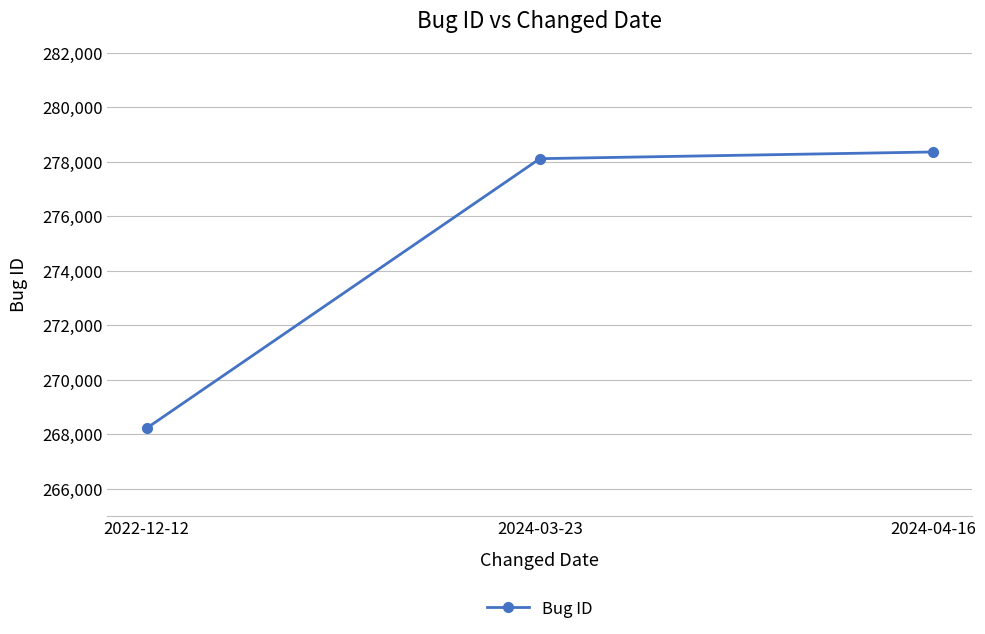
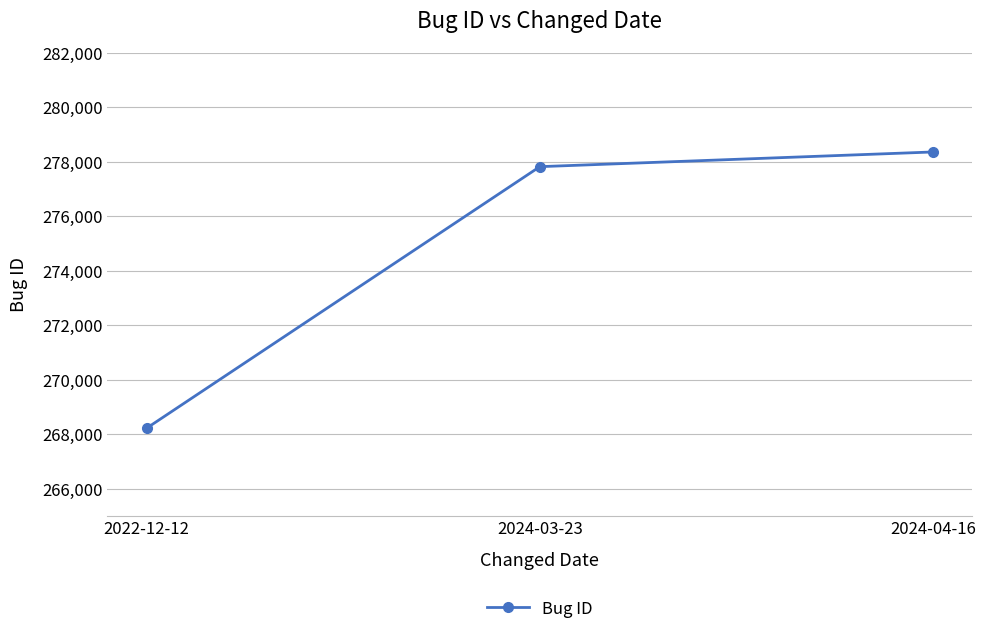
  {
    "2022-12-12": "268,200",
-   "2024-03-23": "278,100",
+   "2024-03-23": "277,800",
    "2024-04-16": "278,400"
  }
